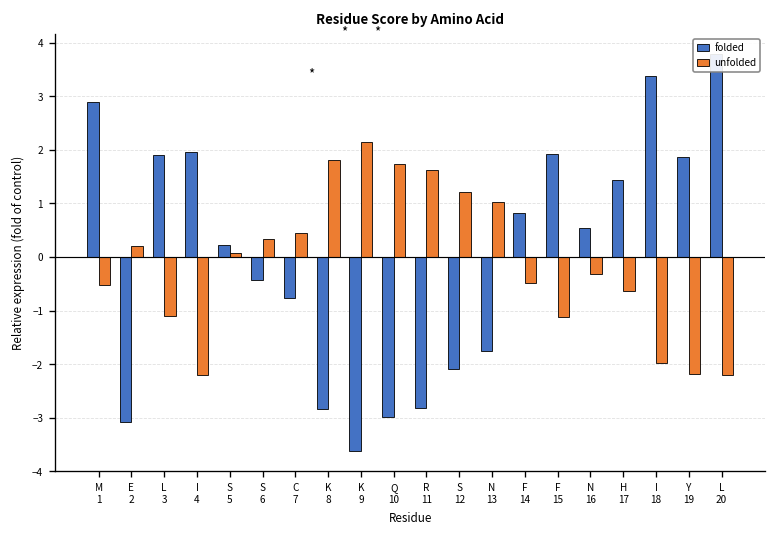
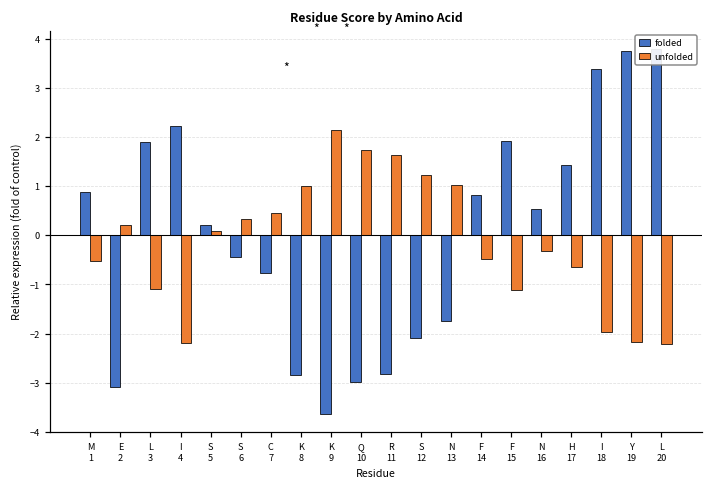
  {
    "folded": {
-     "M 1": 2.9,
+     "M 1": 0.9,
      "E 2": -3.1,
      "L 3": 1.9,
-     "I 4": 2.0,
+     "I 4": 2.2,
      "S 5": 0.2,
      "S 6": -0.4,
      "C 7": -0.8,
      "K 8": -2.8,
      "K 9": -3.6,
      "Q 10": -3.0,
      "R 11": -2.8,
      "S 12": -2.1,
      "N 13": -1.7,
      "F 14": 0.8,
      "F 15": 1.9,
      "N 16": 0.5,
      "H 17": 1.4,
      "I 18": 3.4,
-     "Y 19": 1.9
+     "Y 19": 3.8
    },
    "unfolded": {
      "M 1": -0.5,
      "E 2": 0.2,
      "L 3": -1.1,
      "I 4": -2.2,
      "S 5": 0.1,
      "S 6": 0.3,
      "C 7": 0.5,
-     "K 8": 1.8,
+     "K 8": 1.0,
      "K 9": 2.2,
      "Q 10": 1.7,
      "R 11": 1.6,
      "S 12": 1.2,
      "N 13": 1.0,
      "F 14": -0.5,
      "F 15": -1.1,
      "N 16": -0.3,
      "H 17": -0.6,
      "I 18": -2.0,
      "Y 19": -2.2,
      "L 20": -2.2
    }
  }
